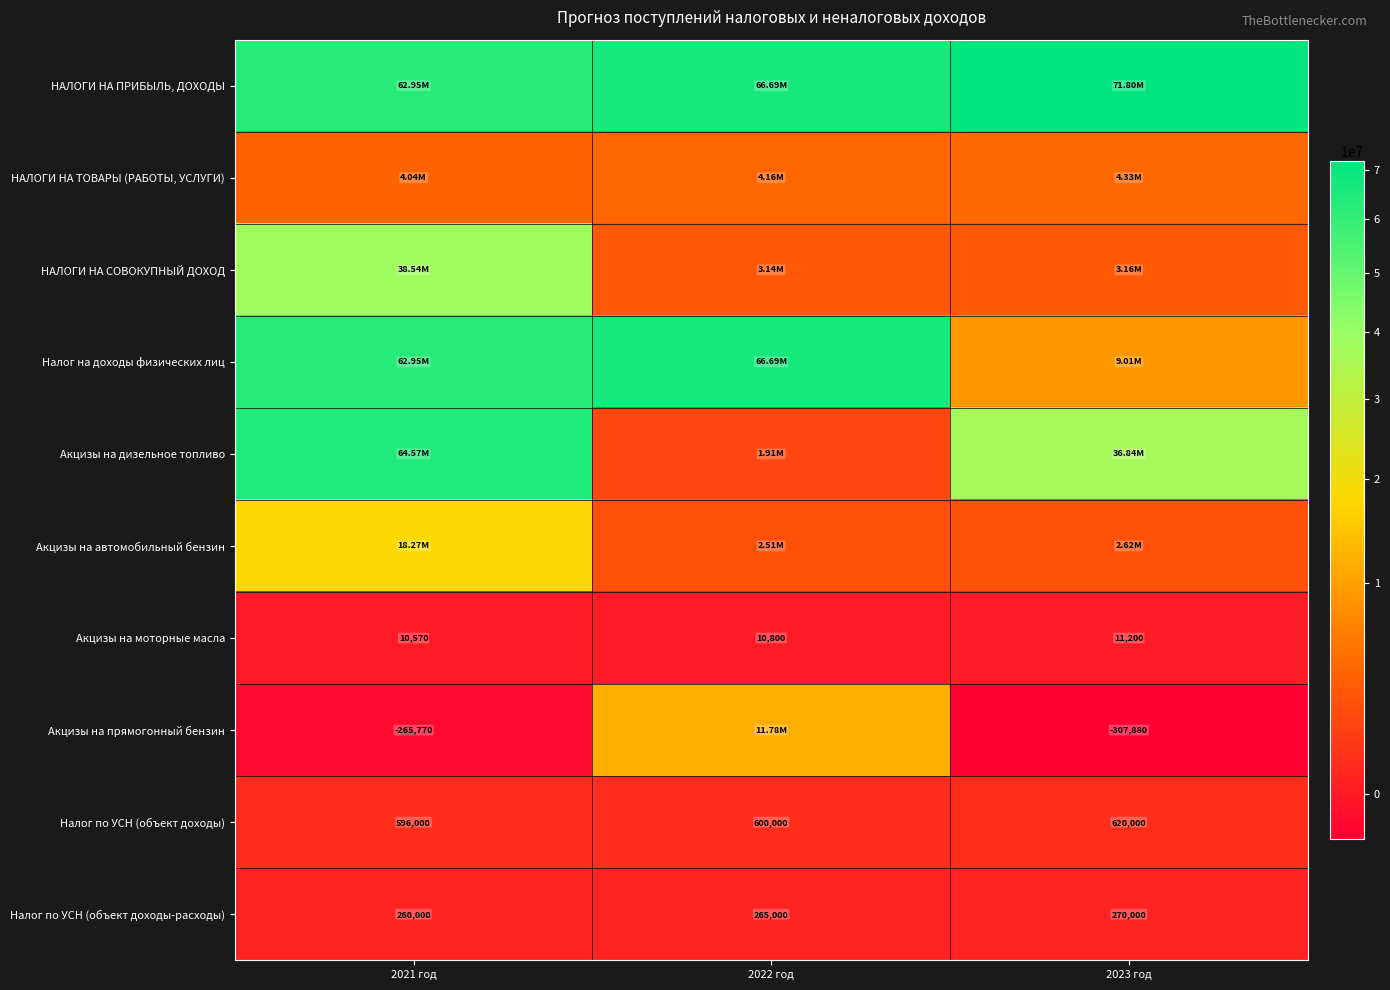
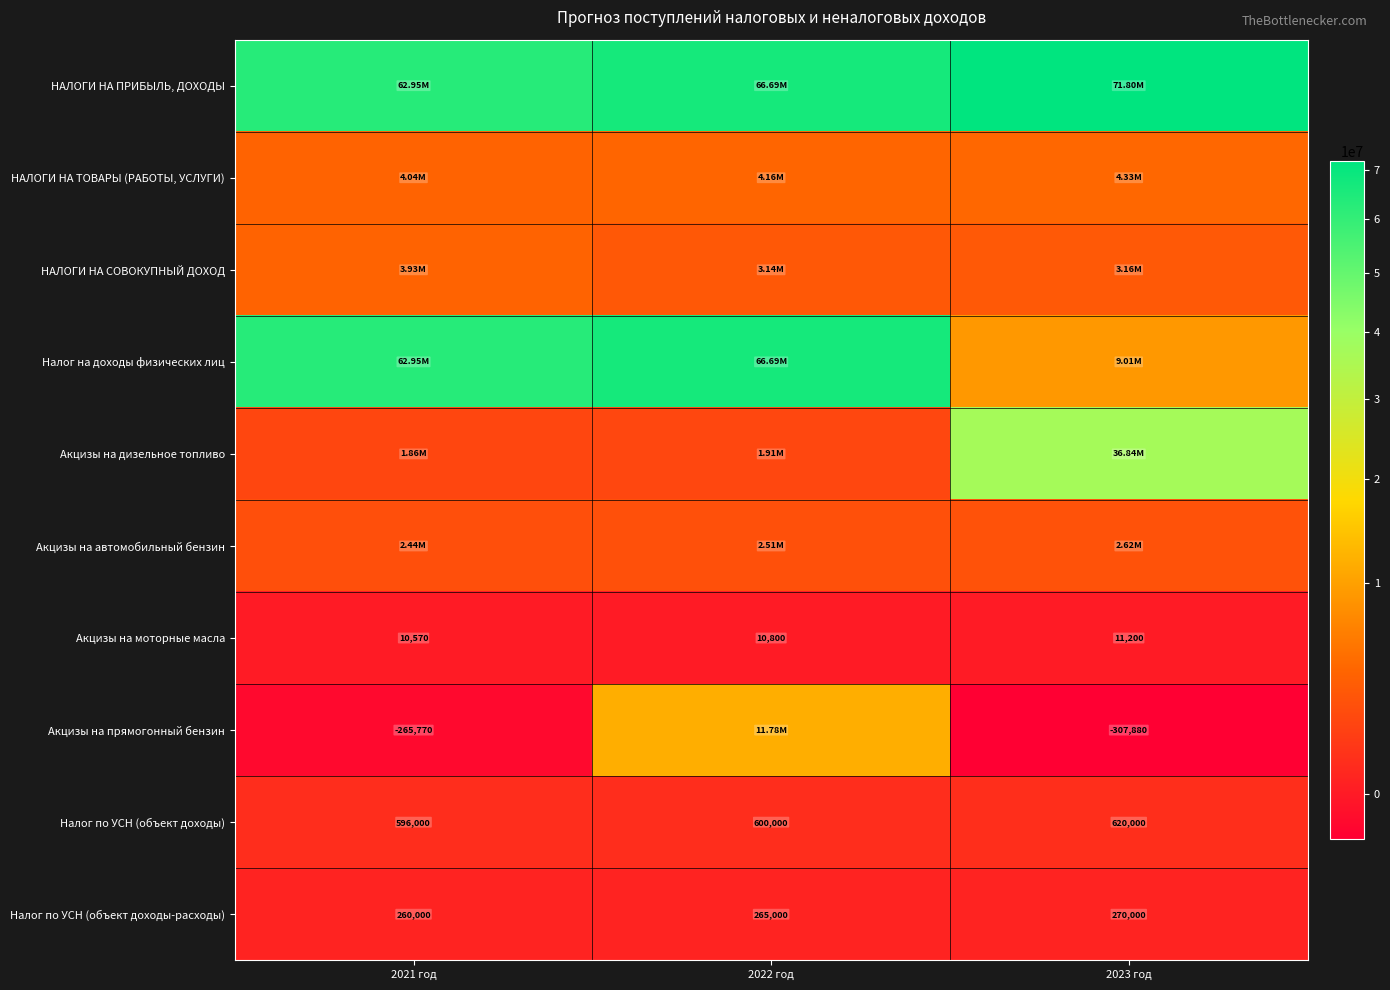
  {
    "НАЛОГИ НА СОВОКУПНЫЙ ДОХОД": {
-     "2021 год": "38.54M"
+     "2021 год": "3.93M"
    },
    "Акцизы на дизельное топливо": {
-     "2021 год": "64.57M"
+     "2021 год": "1.86M"
    },
    "Акцизы на автомобильный бензин": {
-     "2021 год": "18.27M"
+     "2021 год": "2.44M"
    }
  }
